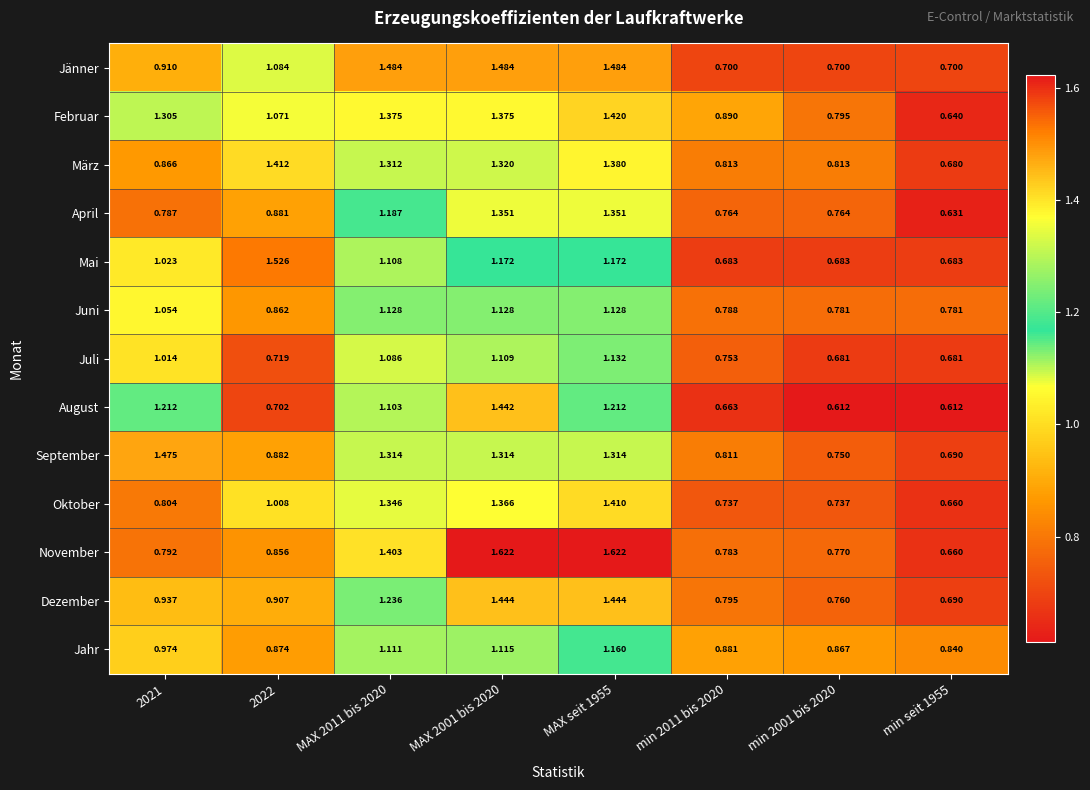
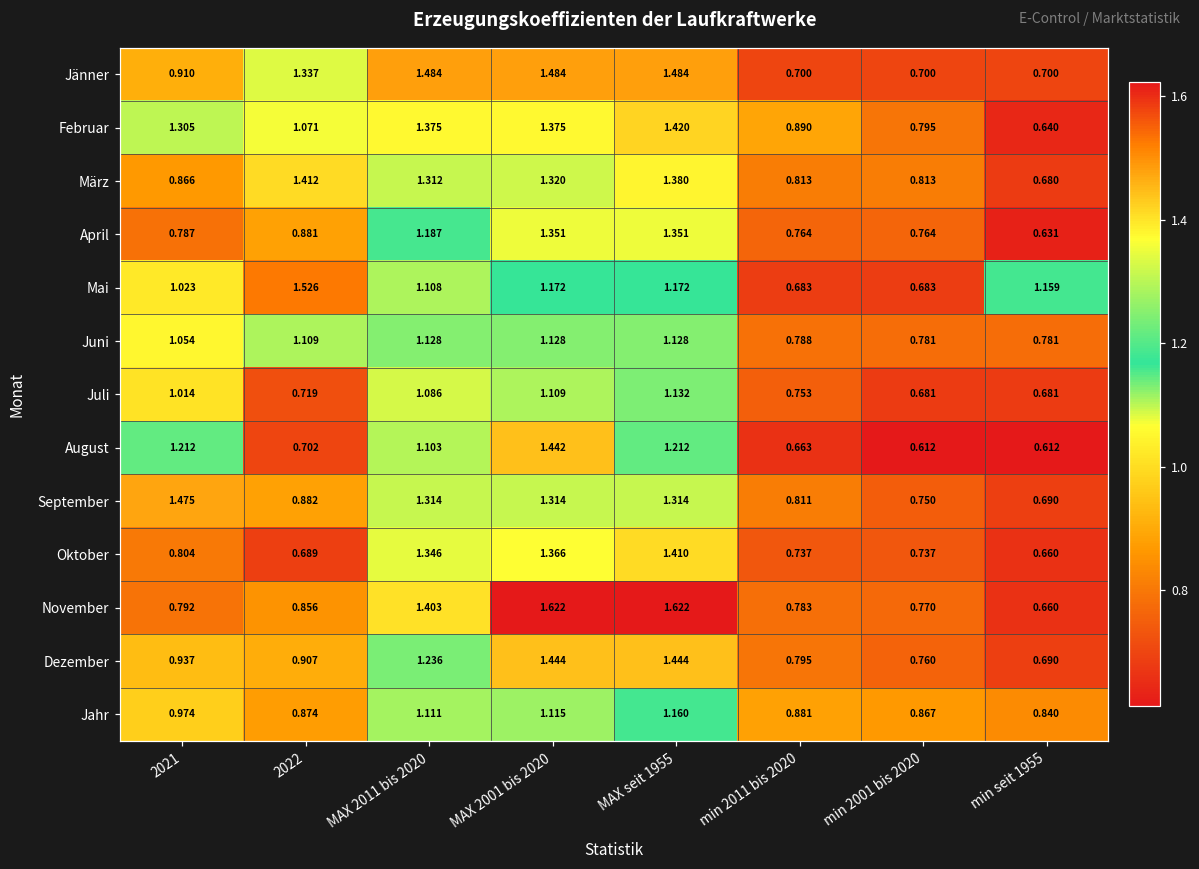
  {
    "Jänner": {
      "2021": 0.910,
-     "2022": 1.084,
+     "2022": 1.337,
      "MAX 2011 bis 2020": 1.484,
      "MAX 2001 bis 2020": 1.484,
      "MAX seit 1955": 1.484,
      "min 2011 bis 2020": 0.700,
      "min 2001 bis 2020": 0.700,
      "min seit 1955": 0.700
    },
    "Februar": {
      "2021": 1.305,
      "2022": 1.071,
      "MAX 2011 bis 2020": 1.375,
      "MAX 2001 bis 2020": 1.375,
      "MAX seit 1955": 1.420,
      "min 2011 bis 2020": 0.890,
      "min 2001 bis 2020": 0.795,
      "min seit 1955": 0.640
    },
    "März": {
      "2021": 0.866,
      "2022": 1.412,
      "MAX 2011 bis 2020": 1.312,
      "MAX 2001 bis 2020": 1.320,
      "MAX seit 1955": 1.380,
      "min 2011 bis 2020": 0.813,
      "min 2001 bis 2020": 0.813,
      "min seit 1955": 0.680
    },
    "April": {
      "2021": 0.787,
      "2022": 0.881,
      "MAX 2011 bis 2020": 1.187,
      "MAX 2001 bis 2020": 1.351,
      "MAX seit 1955": 1.351,
      "min 2011 bis 2020": 0.764,
      "min 2001 bis 2020": 0.764,
      "min seit 1955": 0.631
    },
    "Mai": {
      "2021": 1.023,
      "2022": 1.526,
      "MAX 2011 bis 2020": 1.108,
      "MAX 2001 bis 2020": 1.172,
      "MAX seit 1955": 1.172,
      "min 2011 bis 2020": 0.683,
      "min 2001 bis 2020": 0.683,
-     "min seit 1955": 0.683
+     "min seit 1955": 1.159
    },
    "Juni": {
      "2021": 1.054,
-     "2022": 0.862,
+     "2022": 1.109,
      "MAX 2011 bis 2020": 1.128,
      "MAX 2001 bis 2020": 1.128,
      "MAX seit 1955": 1.128,
      "min 2011 bis 2020": 0.788,
      "min 2001 bis 2020": 0.781,
      "min seit 1955": 0.781
    },
    "Juli": {
      "2021": 1.014,
      "2022": 0.719,
      "MAX 2011 bis 2020": 1.086,
      "MAX 2001 bis 2020": 1.109,
      "MAX seit 1955": 1.132,
      "min 2011 bis 2020": 0.753,
      "min 2001 bis 2020": 0.681,
      "min seit 1955": 0.681
    },
    "August": {
      "2021": 1.212,
      "2022": 0.702,
      "MAX 2011 bis 2020": 1.103,
      "MAX 2001 bis 2020": 1.442,
      "MAX seit 1955": 1.212,
      "min 2011 bis 2020": 0.663,
      "min 2001 bis 2020": 0.612,
      "min seit 1955": 0.612
    },
    "September": {
      "2021": 1.475,
      "2022": 0.882,
      "MAX 2011 bis 2020": 1.314,
      "MAX 2001 bis 2020": 1.314,
      "MAX seit 1955": 1.314,
      "min 2011 bis 2020": 0.811,
      "min 2001 bis 2020": 0.750,
      "min seit 1955": 0.690
    },
    "Oktober": {
      "2021": 0.804,
-     "2022": 1.008,
+     "2022": 0.689,
      "MAX 2011 bis 2020": 1.346,
      "MAX 2001 bis 2020": 1.366,
      "MAX seit 1955": 1.410,
      "min 2011 bis 2020": 0.737,
      "min 2001 bis 2020": 0.737,
      "min seit 1955": 0.660
    },
    "November": {
      "2021": 0.792,
      "2022": 0.856,
      "MAX 2011 bis 2020": 1.403,
      "MAX 2001 bis 2020": 1.622,
      "MAX seit 1955": 1.622,
      "min 2011 bis 2020": 0.783,
      "min 2001 bis 2020": 0.770,
      "min seit 1955": 0.660
    },
    "Dezember": {
      "2021": 0.937,
      "2022": 0.907,
      "MAX 2011 bis 2020": 1.236,
      "MAX 2001 bis 2020": 1.444,
      "MAX seit 1955": 1.444,
      "min 2011 bis 2020": 0.795,
      "min 2001 bis 2020": 0.760,
      "min seit 1955": 0.690
    },
    "Jahr": {
      "2021": 0.974,
      "2022": 0.874,
      "MAX 2011 bis 2020": 1.111,
      "MAX 2001 bis 2020": 1.115,
      "MAX seit 1955": 1.160,
      "min 2011 bis 2020": 0.881,
      "min 2001 bis 2020": 0.867,
      "min seit 1955": 0.840
    }
  }
